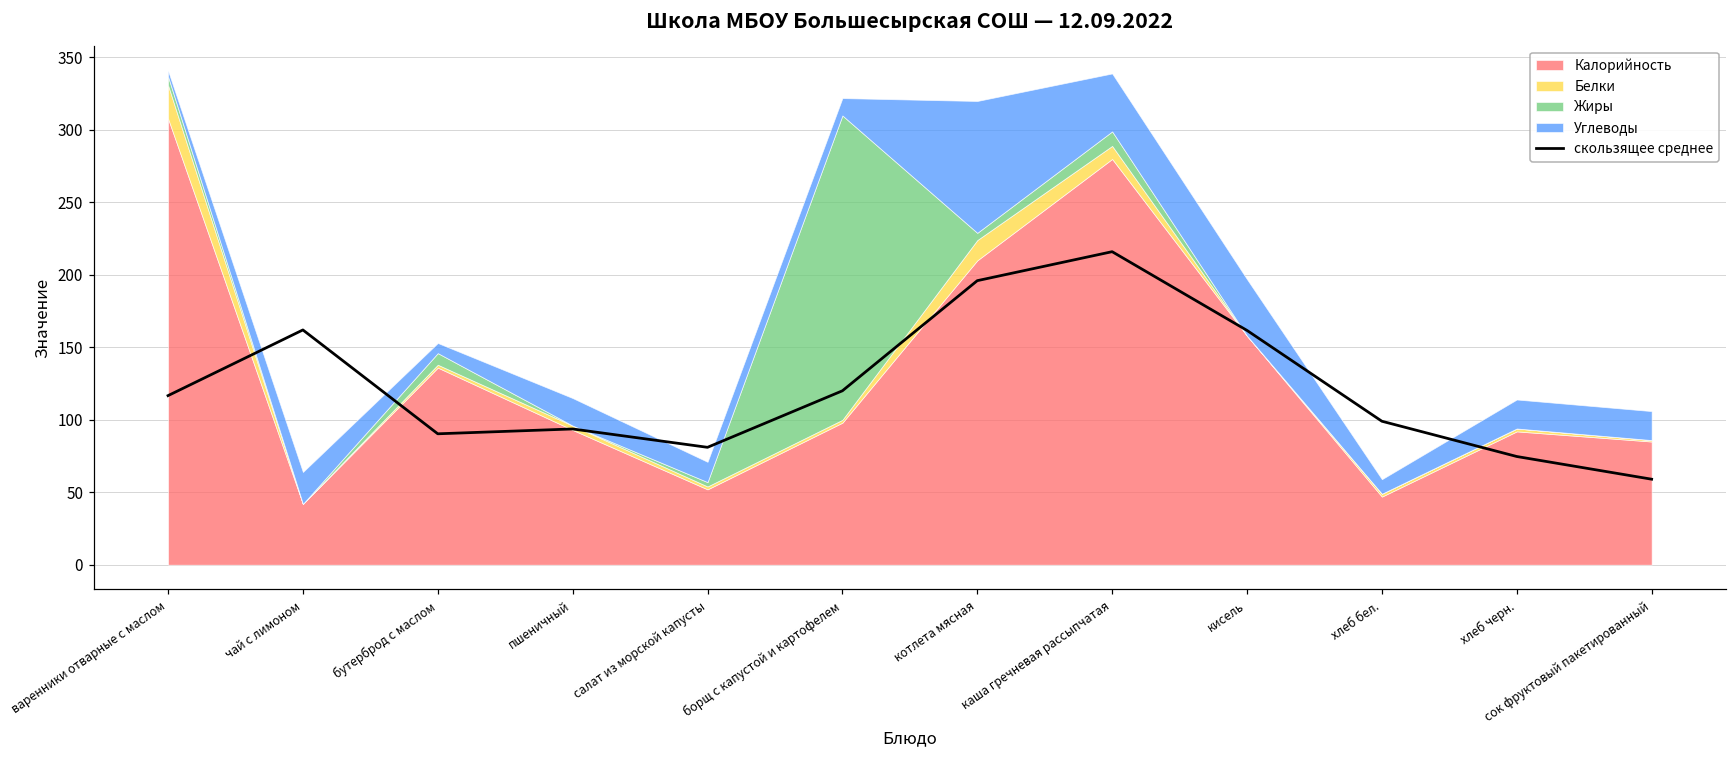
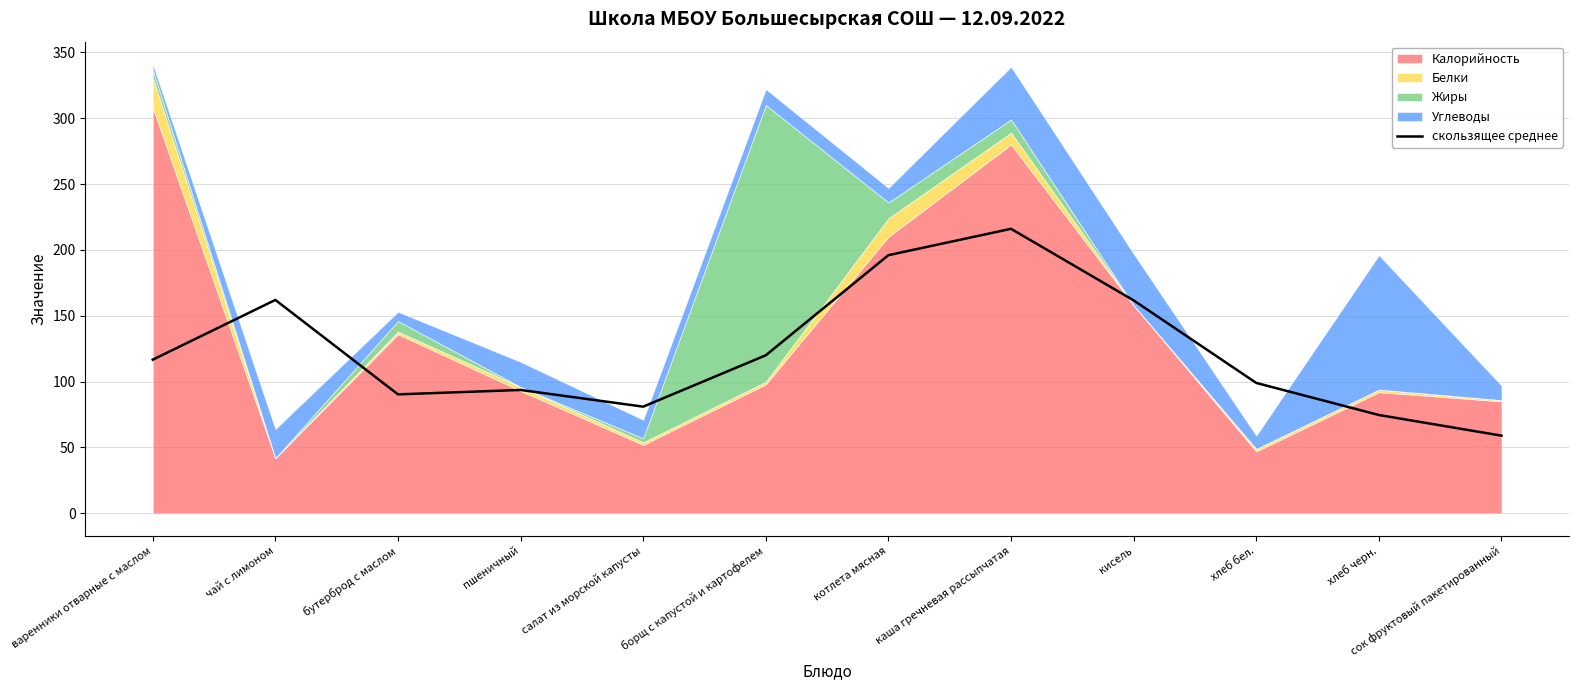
  {
    "скользящее среднее": {
      "варенники отварные с маслом": 117,
      "чай с лимоном": 162,
      "бутерброд с маслом": 90,
      "салат из морской капусты": 81,
      "борщ с капустой и картофелем": 120,
      "котлета мясная": 196,
      "каша гречневая рассыпчатая": 216,
      "кисель": 162,
      "хлеб бел.": 99,
      "хлеб черн.": 75,
      "сок фруктовый пакетированный": 59
    },
    "Калорийность": {
      "варенники отварные с маслом": 308,
      "бутерброд с маслом": 136,
      "салат из морской капусты": 52,
      "борщ с капустой и картофелем": 98,
      "котлета мясная": 210,
      "каша гречневая рассыпчатая": 280,
      "хлеб бел.": 47,
      "хлеб черн.": 92
    },
    "Белки": {
      "варенники отварные с маслом": 23,
      "бутерброд с маслом": 2,
      "салат из морской капусты": 2,
      "борщ с капустой и картофелем": 2,
      "котлета мясная": 14,
      "каша гречневая рассыпчатая": 9
    },
    "Жиры": {
      "варенники отварные с маслом": 6,
      "бутерброд с маслом": 8,
      "салат из морской капусты": 3,
      "борщ с капустой и картофелем": 210,
-     "котлета мясная": 5,
+     "котлета мясная": 12,
      "каша гречневая рассыпчатая": 10
    },
    "Углеводы": {
      "варенники отварные с маслом": 4,
      "чай с лимоном": 22,
      "бутерброд с маслом": 7,
      "пшеничный": 19,
      "салат из морской капусты": 14,
      "борщ с капустой и картофелем": 12,
-     "котлета мясная": 91,
+     "котлета мясная": 11,
      "каша гречневая рассыпчатая": 40,
      "кисель": 39,
      "хлеб бел.": 10,
-     "хлеб черн.": 20,
-     "сок фруктовый пакетированный": 20
+     "хлеб черн.": 102,
+     "сок фруктовый пакетированный": 11
    }
  }
